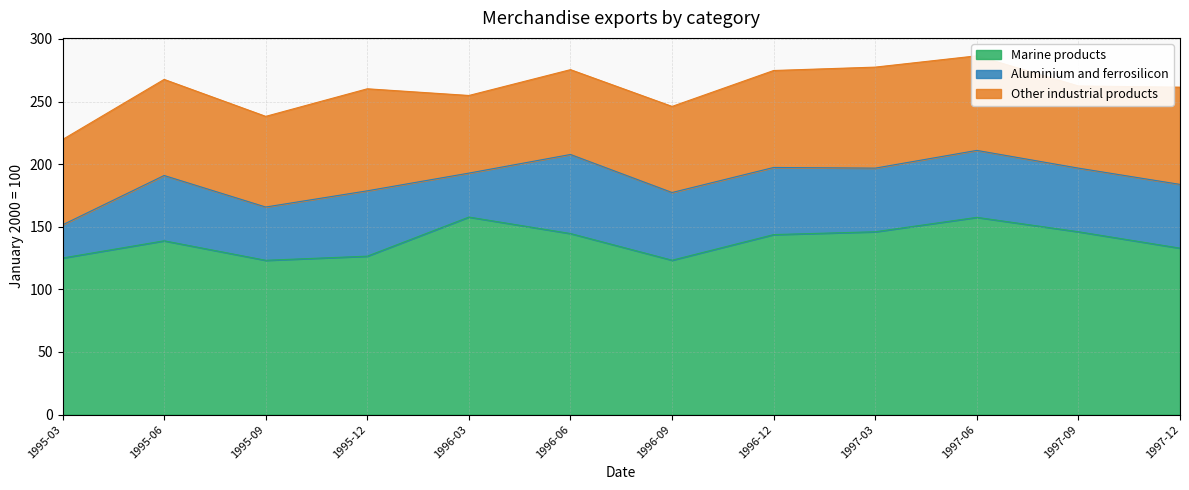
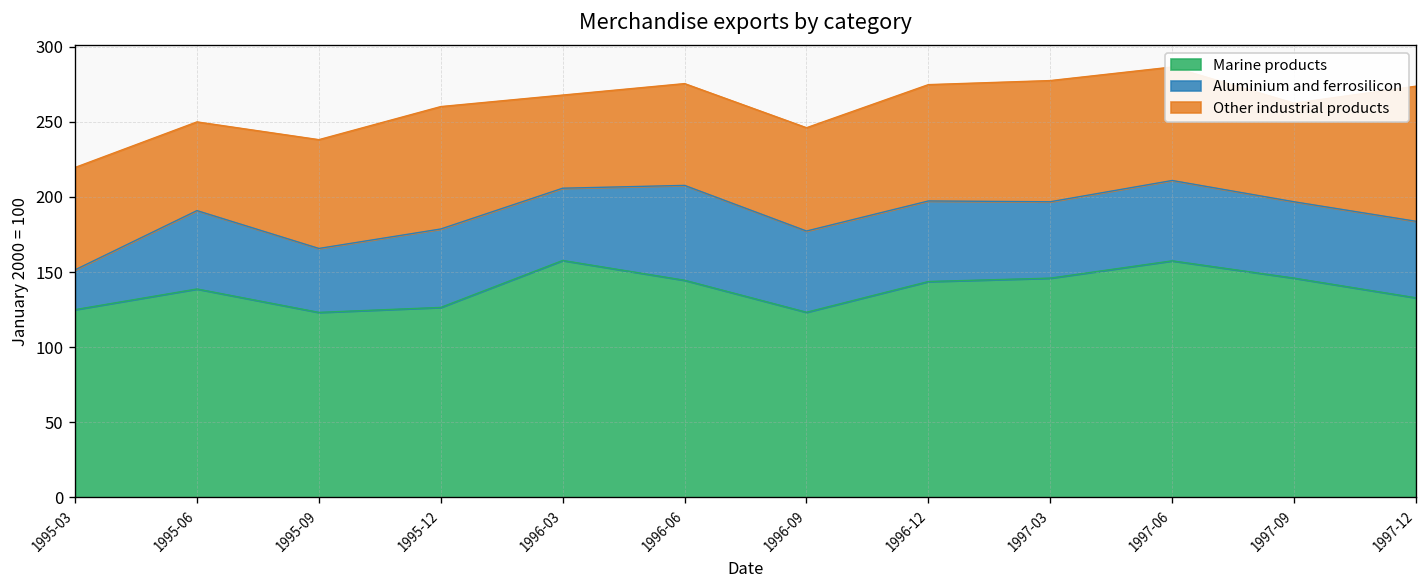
  {
    "Marine products": {
      "1995-03": 125,
      "1995-06": 139,
      "1995-09": 123,
      "1995-12": 127,
      "1996-03": 158,
      "1996-06": 145,
      "1996-09": 123,
      "1996-12": 144,
      "1997-03": 146,
      "1997-06": 158,
      "1997-09": 146,
      "1997-12": 133
    },
    "Aluminium and ferrosilicon": {
      "1995-03": 26,
      "1995-06": 52,
      "1995-09": 43,
      "1995-12": 52,
-     "1996-03": 35,
+     "1996-03": 48,
      "1996-06": 63,
      "1996-09": 54,
      "1996-12": 54,
      "1997-03": 51,
      "1997-06": 53,
      "1997-09": 51,
      "1997-12": 51
    },
    "Other industrial products": {
      "1995-03": 68,
-     "1995-06": 77,
+     "1995-06": 59,
      "1995-09": 72,
      "1995-12": 81,
      "1996-03": 62,
      "1996-06": 68,
      "1996-09": 69,
      "1996-12": 77,
      "1997-03": 81,
-     "1997-12": 78
+     "1997-12": 90
    }
  }
